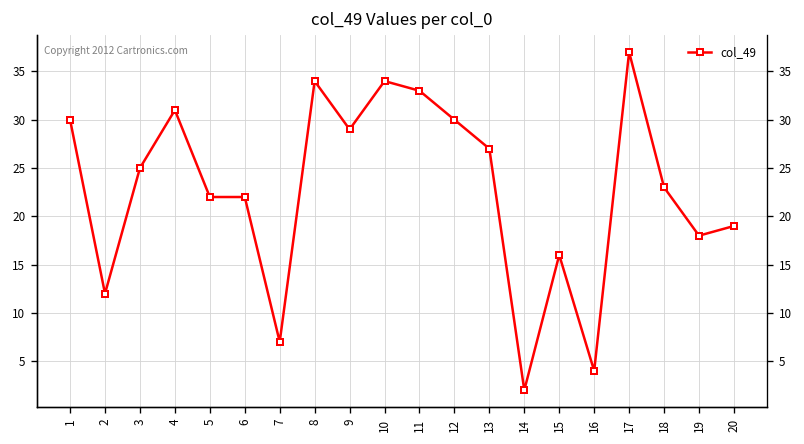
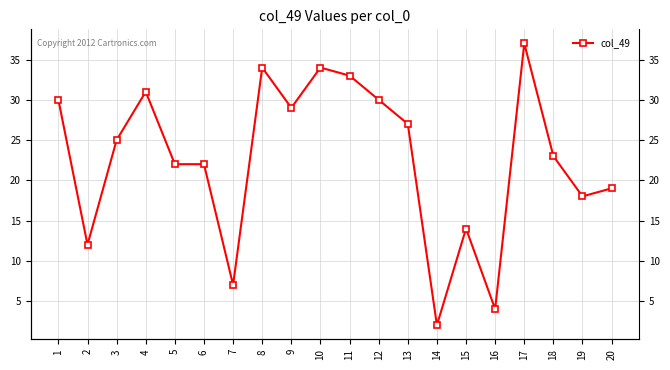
  {
    "1": 30,
    "2": 12,
    "3": 25,
    "4": 31,
    "5": 22,
    "6": 22,
    "7": 7,
    "8": 34,
    "9": 29,
    "10": 34,
    "11": 33,
    "12": 30,
    "13": 27,
    "14": 2,
-   "15": 16,
+   "15": 14,
    "16": 4,
    "17": 37,
    "18": 23,
    "19": 18,
    "20": 19
  }
